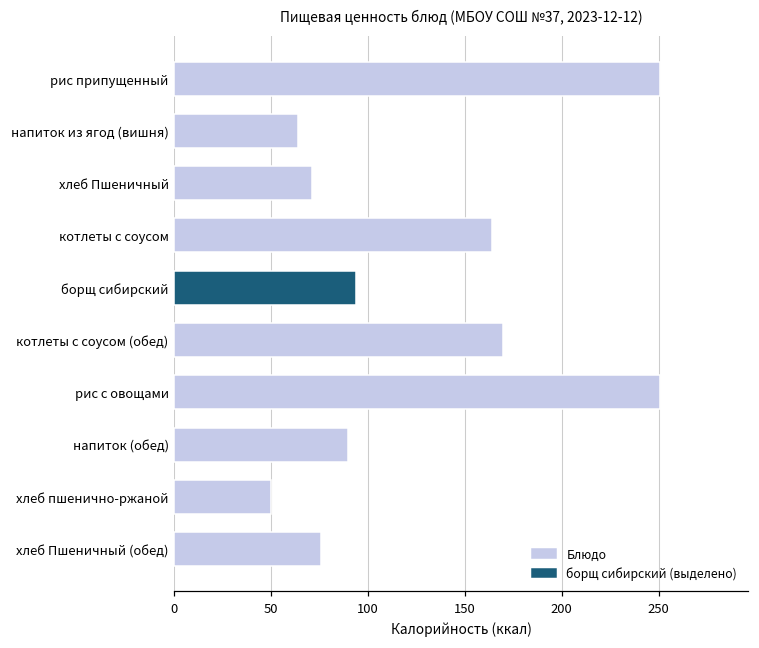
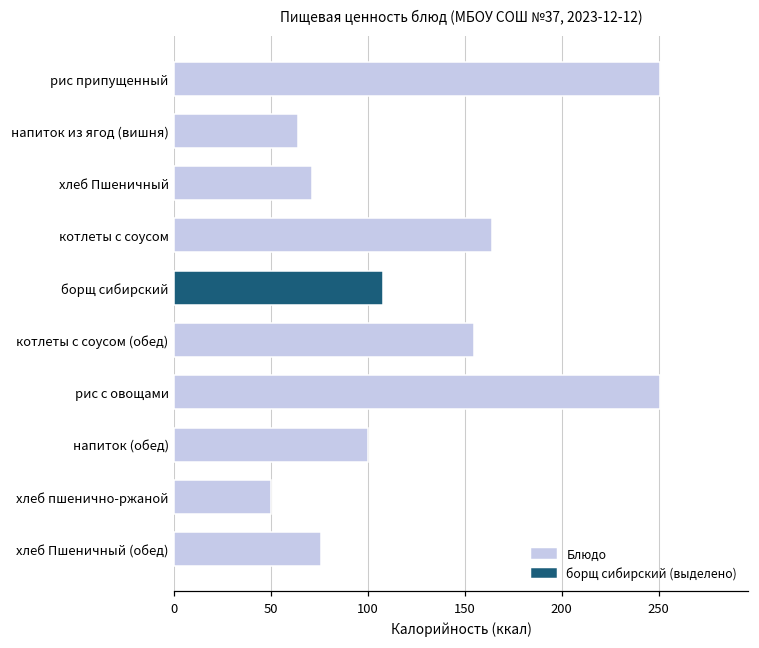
  {
    "рис припущенный": 251,
    "напиток из ягод (вишня)": 64,
    "хлеб Пшеничный": 71,
    "котлеты с соусом": 164,
-   "борщ сибирский": 94,
-   "котлеты с соусом (обед)": 170,
+   "борщ сибирский": 108,
+   "котлеты с соусом (обед)": 155,
    "рис с овощами": 251,
-   "напиток (обед)": 90,
+   "напиток (обед)": 100,
    "хлеб пшенично-ржаной": 50,
    "хлеб Пшеничный (обед)": 76
  }
